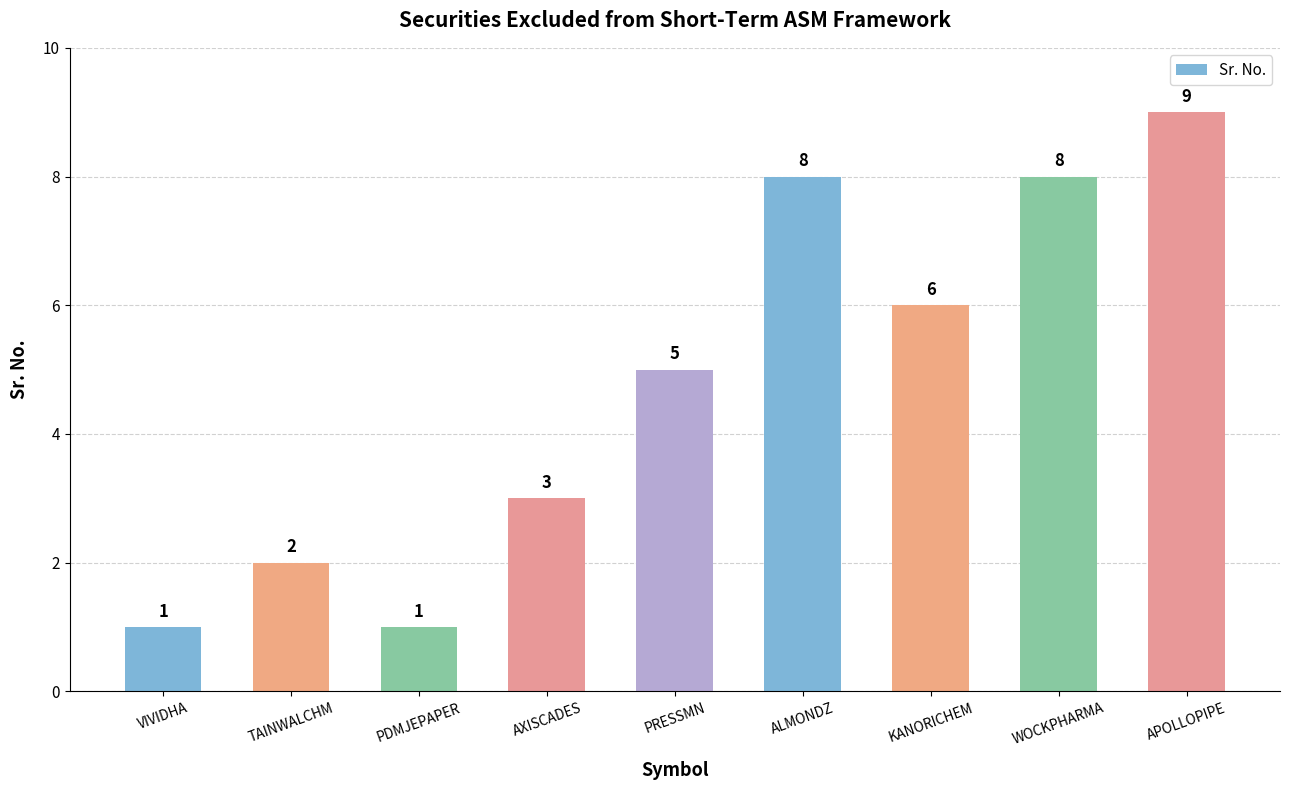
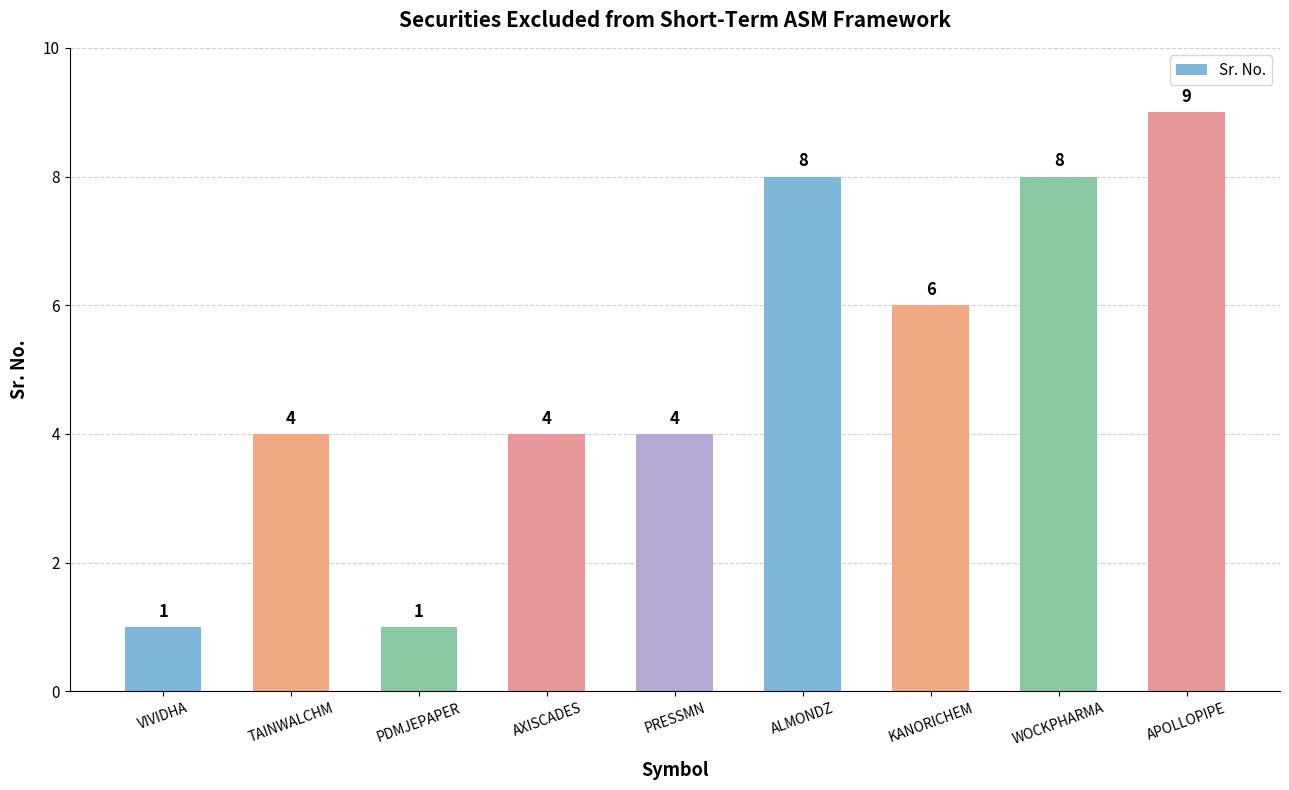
  {
    "VIVIDHA": 1,
-   "TAINWALCHM": 2,
+   "TAINWALCHM": 4,
    "PDMJEPAPER": 1,
-   "AXISCADES": 3,
-   "PRESSMN": 5,
+   "AXISCADES": 4,
+   "PRESSMN": 4,
    "ALMONDZ": 8,
    "KANORICHEM": 6,
    "WOCKPHARMA": 8,
    "APOLLOPIPE": 9
  }
